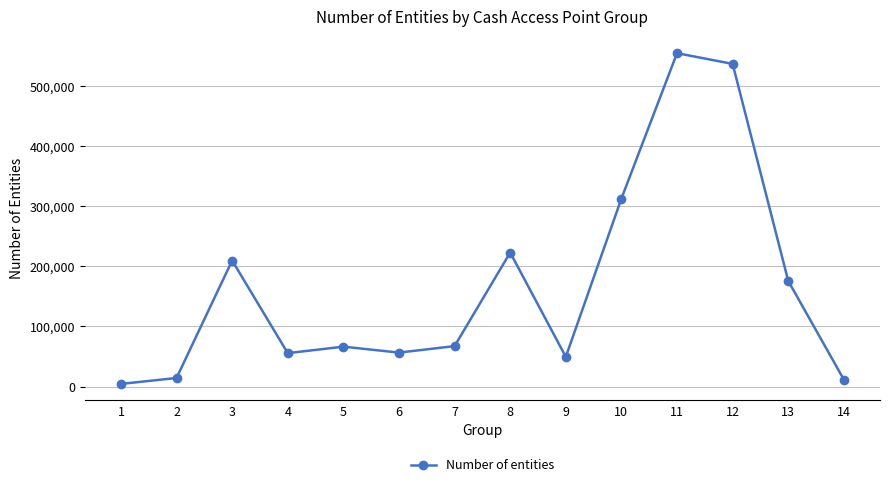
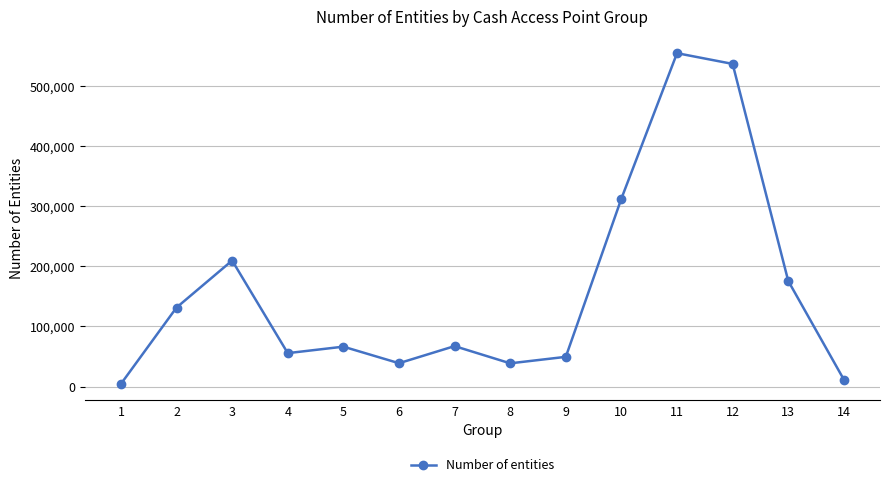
  {
    "1": "0",
-   "2": "10,000",
+   "2": "130,000",
    "3": "210,000",
    "4": "60,000",
    "5": "70,000",
-   "6": "60,000",
+   "6": "40,000",
    "7": "70,000",
-   "8": "220,000",
+   "8": "40,000",
    "9": "50,000",
    "10": "310,000",
    "11": "550,000",
    "12": "540,000",
    "13": "180,000",
    "14": "10,000"
  }
